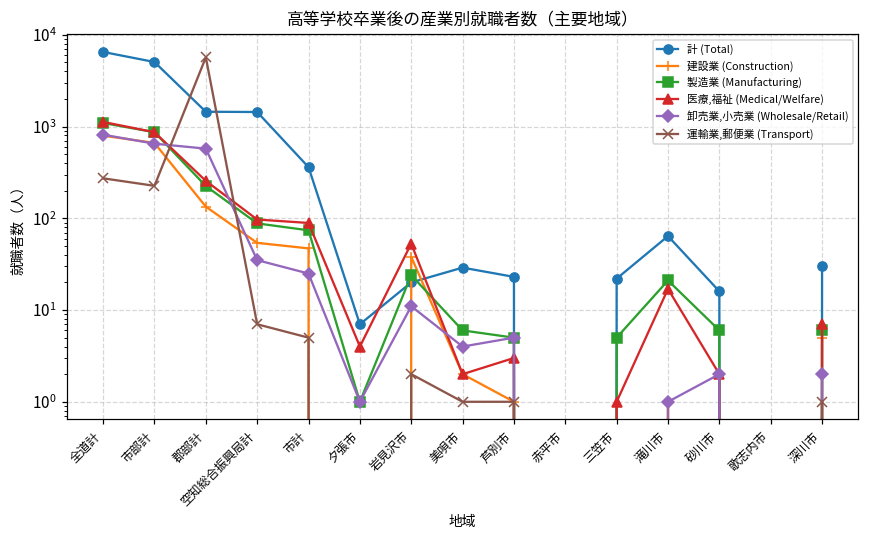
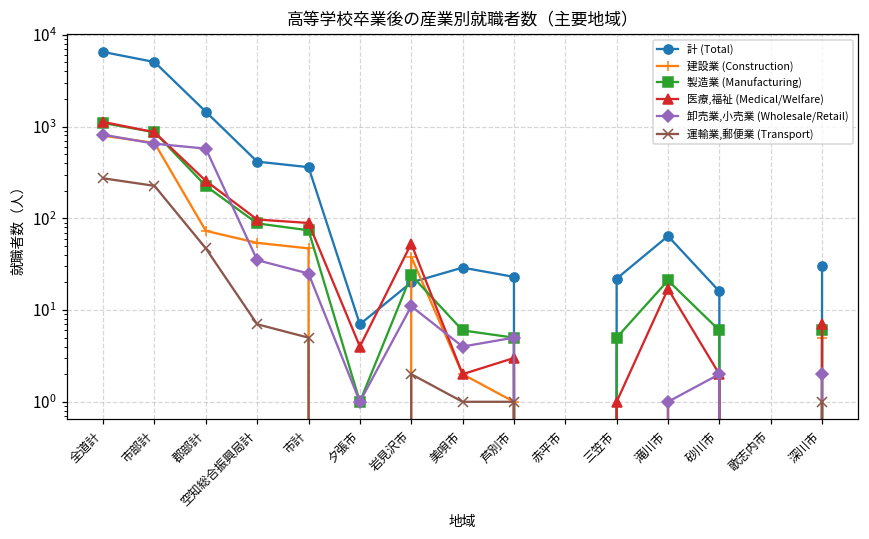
  {
    "計 (Total)": {
      "全道計": 7000,
      "市部計": 5000,
      "郡部計": 1500,
-     "空知総合振興局計": 1400,
+     "空知総合振興局計": 400,
      "市計": 360,
      "夕張市": 7,
      "岩見沢市": 20,
      "美唄市": 29,
      "芦別市": 23,
      "三笠市": 22,
      "滝川市": 60,
      "砂川市": 16,
      "深川市": 30
    },
    "建設業 (Construction)": {
-     "郡部計": 130,
+     "郡部計": 70,
      "空知総合振興局計": 50,
      "市計": 50,
      "岩見沢市": 40,
      "深川市": 5
    },
    "製造業 (Manufacturing)": {
      "郡部計": 230,
      "空知総合振興局計": 90,
      "市計": 70,
      "岩見沢市": 24,
      "美唄市": 6,
      "三笠市": 5,
      "滝川市": 21,
      "砂川市": 6,
      "深川市": 6
    },
    "医療,福祉 (Medical/Welfare)": {
      "郡部計": 260,
      "空知総合振興局計": 100,
      "市計": 90,
      "夕張市": 4,
      "岩見沢市": 50,
      "芦別市": 3,
      "三笠市": 1,
      "滝川市": 17,
      "深川市": 7
    },
    "卸売業,小売業 (Wholesale/Retail)": {
      "郡部計": 600,
      "空知総合振興局計": 35,
      "市計": 25,
      "岩見沢市": 11,
      "美唄市": 4,
      "深川市": 2
    },
    "運輸業,郵便業 (Transport)": {
      "全道計": 270,
      "市部計": 230,
-     "郡部計": 6000,
+     "郡部計": 50,
      "空知総合振興局計": 7,
      "市計": 5,
      "岩見沢市": 2,
      "美唄市": 1,
      "深川市": 1
    }
  }
